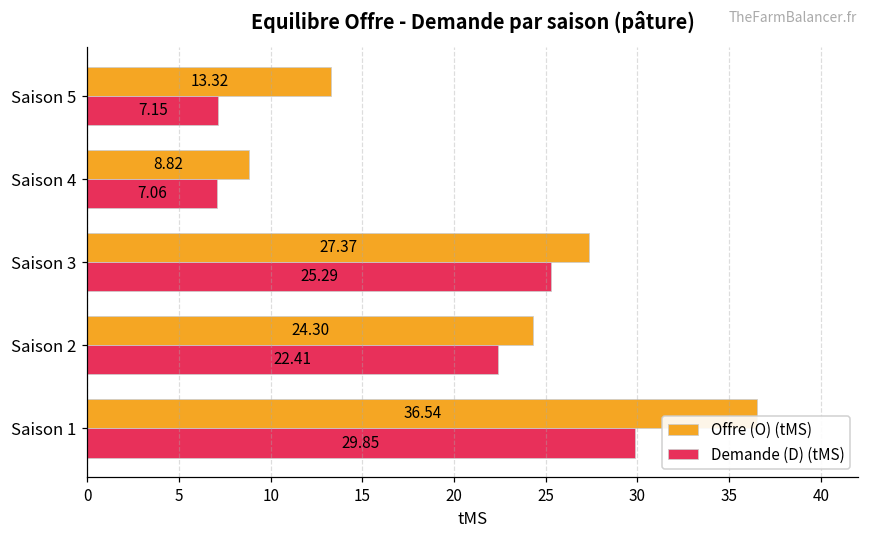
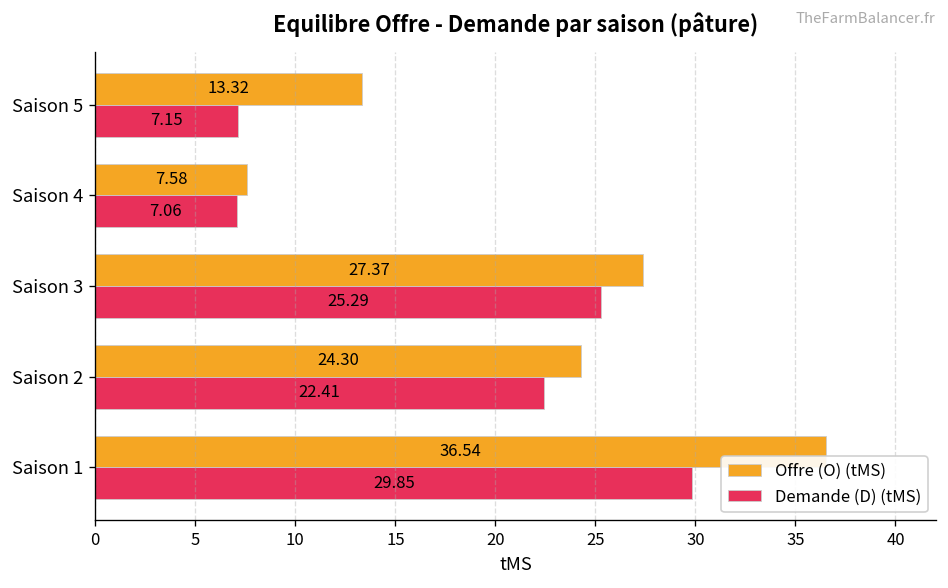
  {
    "Offre (O) (tMS)": {
      "Saison 5": 13.32,
-     "Saison 4": 8.82,
+     "Saison 4": 7.58,
      "Saison 3": 27.37,
      "Saison 2": 24.30,
      "Saison 1": 36.54
    },
    "Demande (D) (tMS)": {
      "Saison 5": 7.15,
      "Saison 4": 7.06,
      "Saison 3": 25.29,
      "Saison 2": 22.41,
      "Saison 1": 29.85
    }
  }
